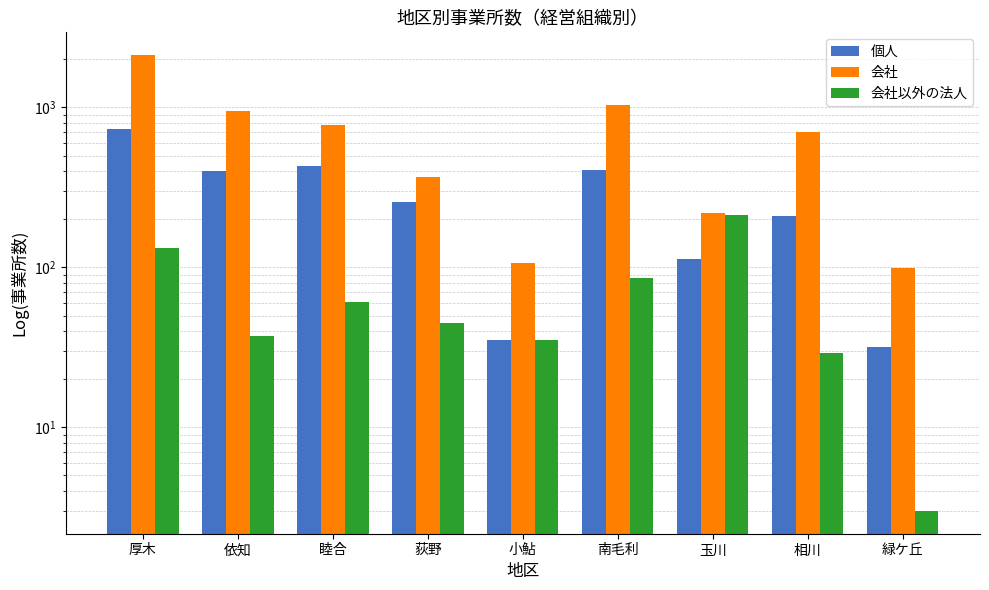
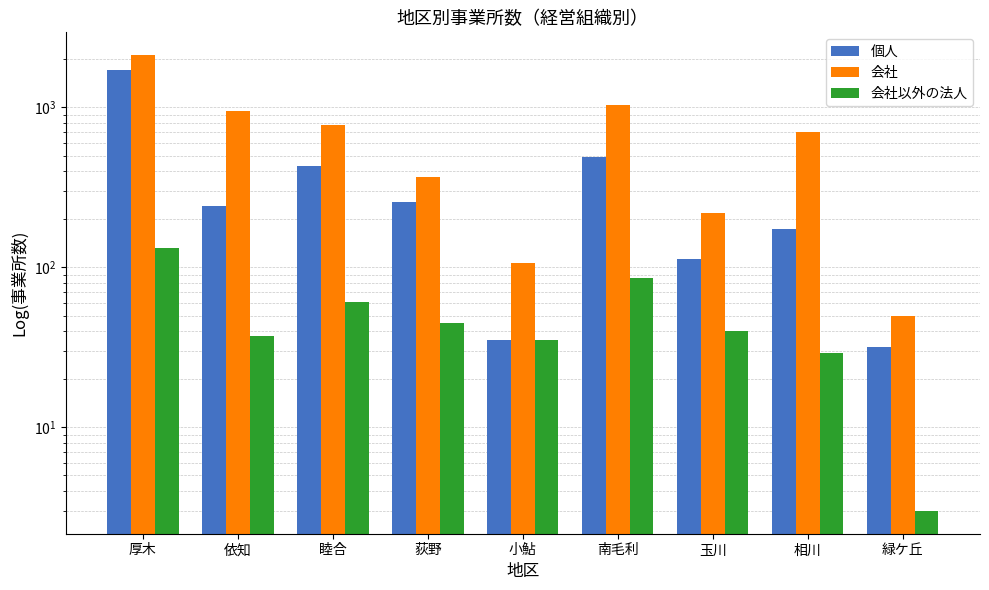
  {
    "個人": {
-     "厚木": 700,
-     "依知": 400,
+     "厚木": 1700,
+     "依知": 240,
      "睦合": 430,
      "荻野": 260,
      "小鮎": 35,
-     "南毛利": 410,
+     "南毛利": 490,
      "玉川": 110,
-     "相川": 210,
+     "相川": 180,
      "緑ケ丘": 32
    },
    "会社": {
      "厚木": 2100,
      "依知": 1000,
      "睦合": 800,
      "荻野": 370,
      "小鮎": 110,
      "南毛利": 1000,
      "玉川": 220,
      "相川": 700,
-     "緑ケ丘": 100
+     "緑ケ丘": 50
    },
    "会社以外の法人": {
      "厚木": 130,
      "依知": 37,
      "睦合": 61,
      "荻野": 45,
      "小鮎": 35,
      "南毛利": 90,
-     "玉川": 210,
+     "玉川": 40,
      "相川": 29,
      "緑ケ丘": 3
    }
  }
